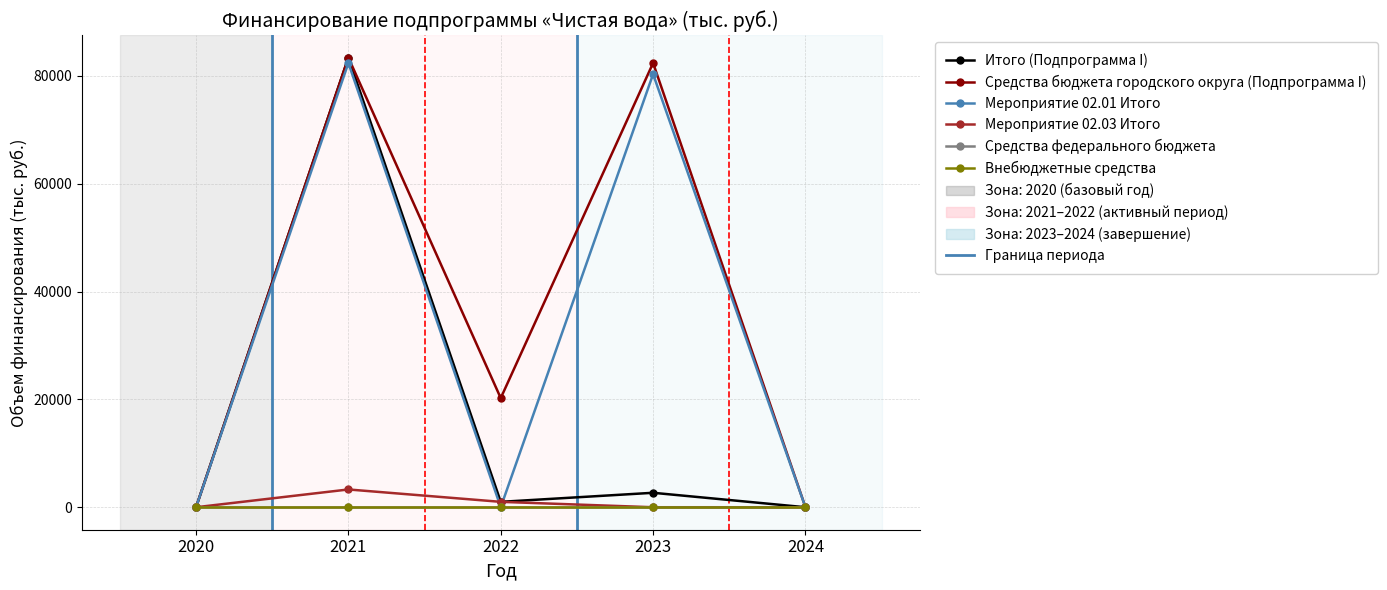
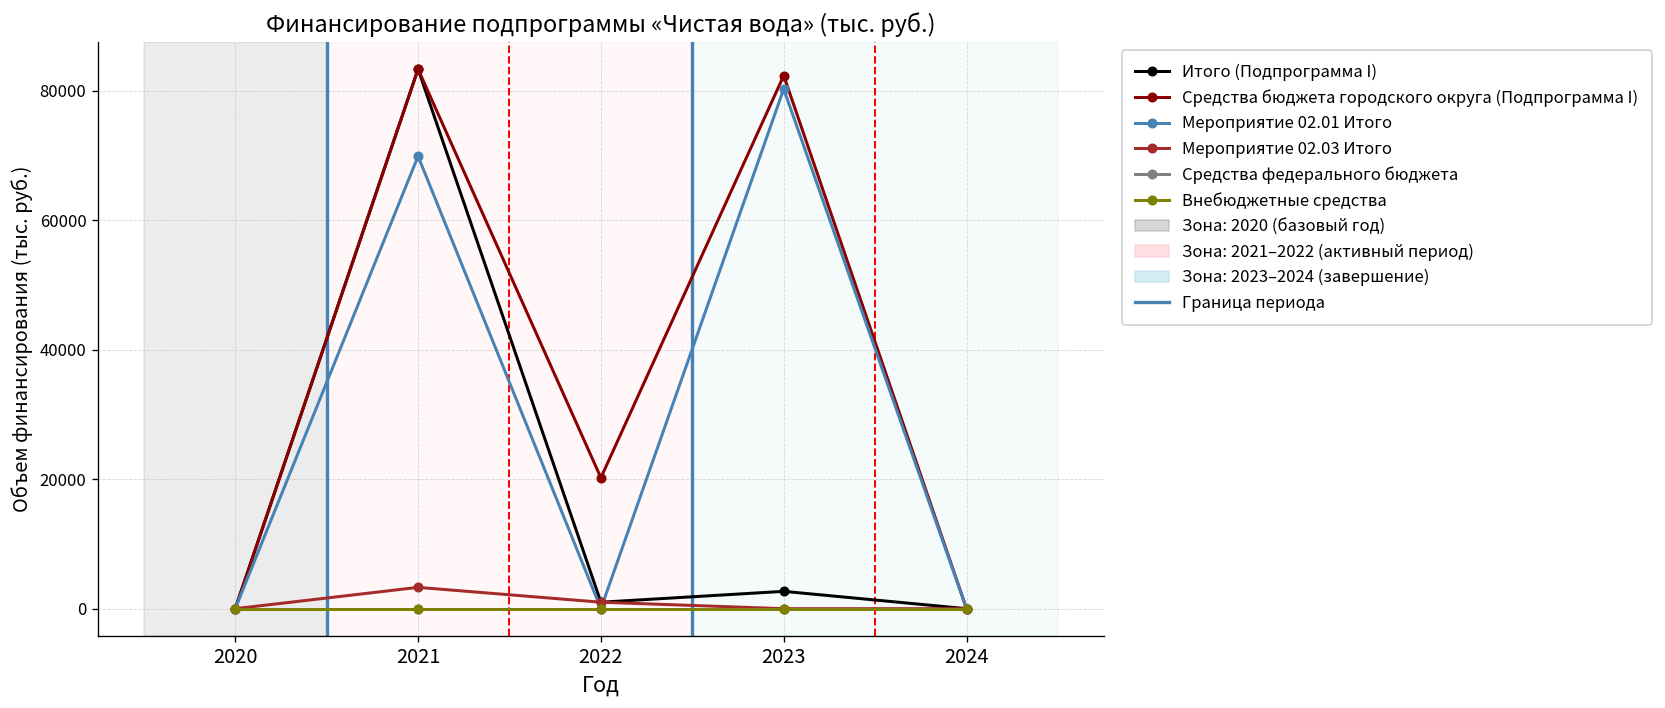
  {
    "Итого (Подпрограмма I)": {
      "2023": 3000
    },
    "Средства бюджета городского округа (Подпрограмма I)": {
      "2022": 20000,
      "2023": 82000
    },
    "Мероприятие 02.01 Итого": {
-     "2021": 82000,
+     "2021": 70000,
      "2023": 80000
    },
    "Мероприятие 02.03 Итого": {
      "2021": 3000
    },
    "Внебюджетные средства": {
      "2021": 0
    }
  }
